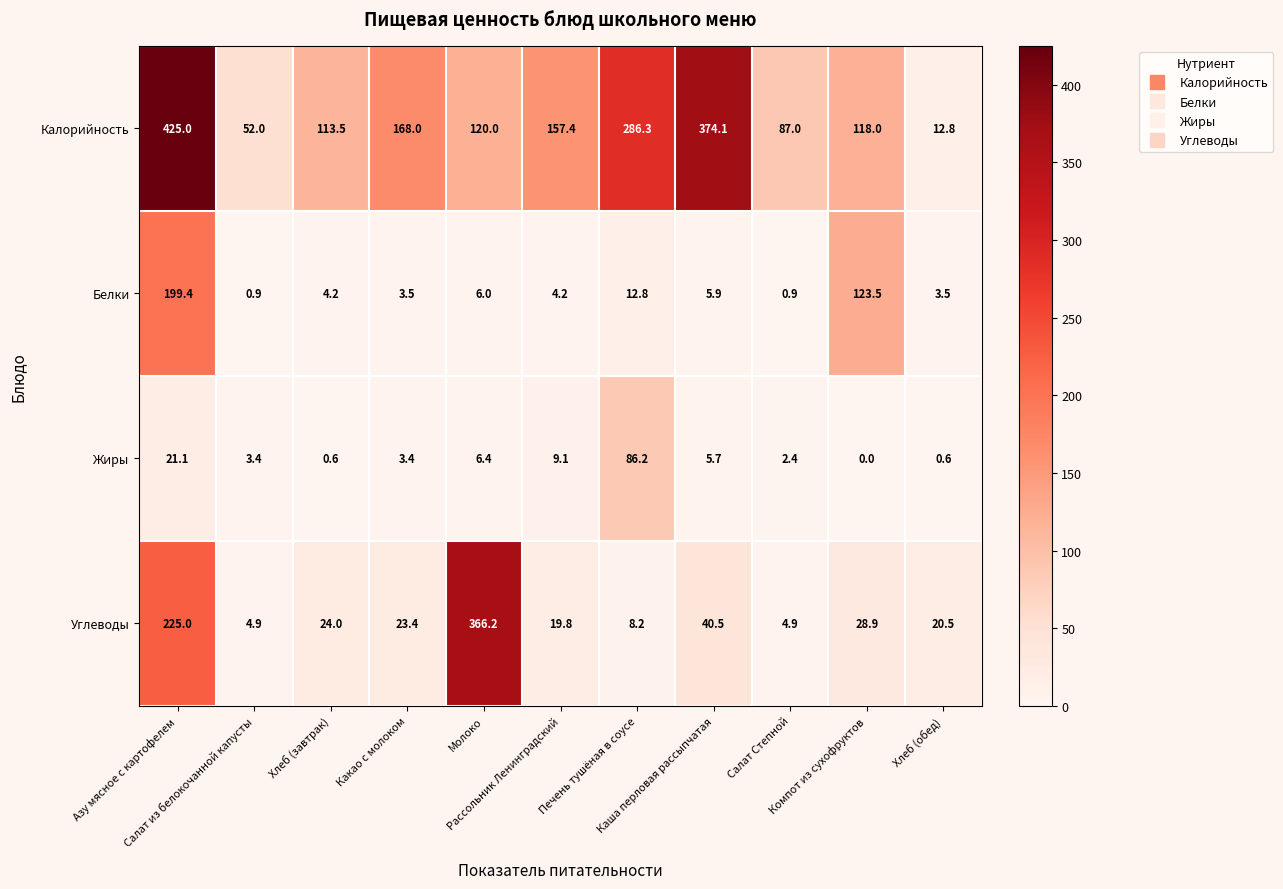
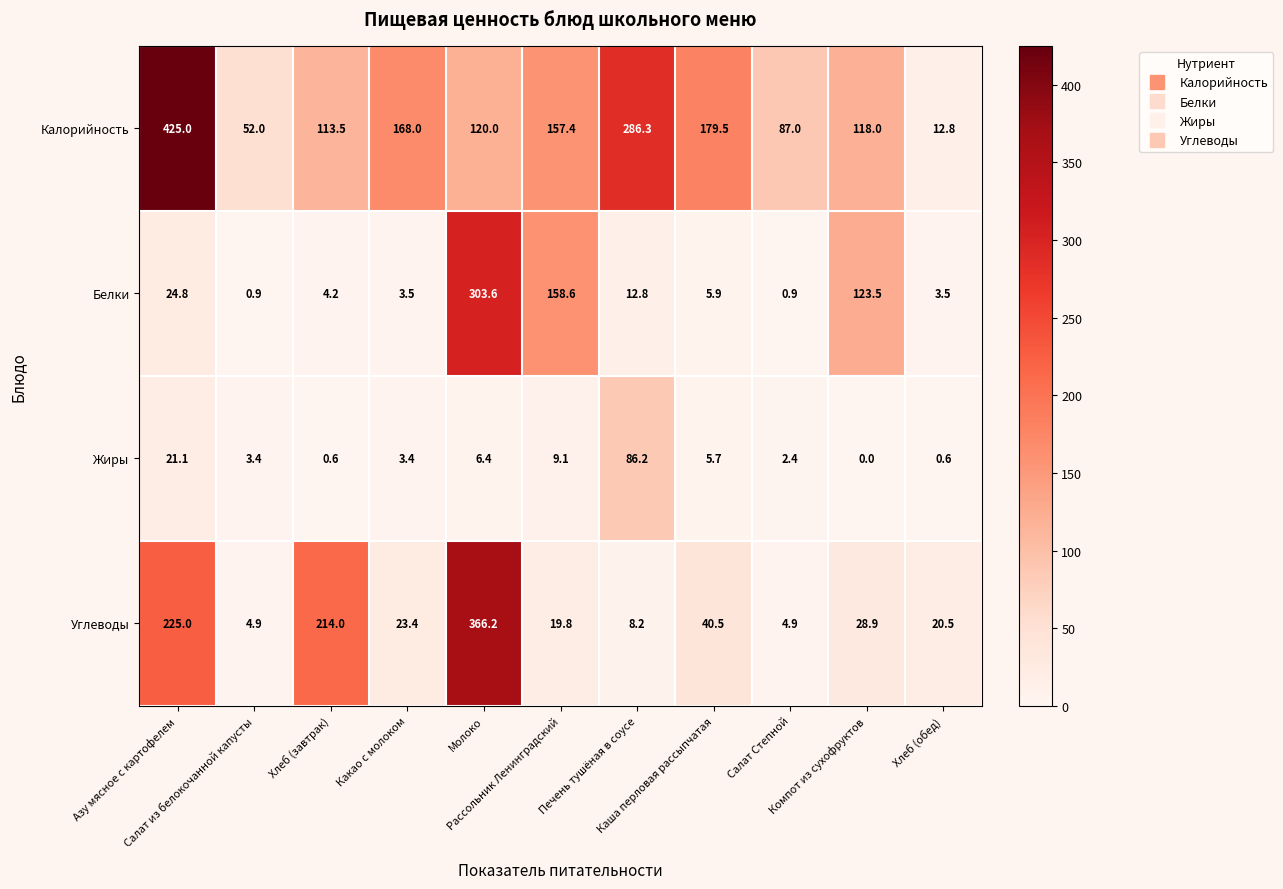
  {
    "Калорийность": {
      "Азу мясное с картофелем": 425.0,
      "Салат из белокочанной капусты": 52.0,
      "Хлеб (завтрак)": 113.5,
      "Какао с молоком": 168.0,
      "Молоко": 120.0,
      "Рассольник Ленинградский": 157.4,
      "Печень тушёная в соусе": 286.3,
-     "Каша перловая рассыпчатая": 374.1,
+     "Каша перловая рассыпчатая": 179.5,
      "Салат Степной": 87.0,
      "Компот из сухофруктов": 118.0,
      "Хлеб (обед)": 12.8
    },
    "Белки": {
-     "Азу мясное с картофелем": 199.4,
+     "Азу мясное с картофелем": 24.8,
      "Салат из белокочанной капусты": 0.9,
      "Хлеб (завтрак)": 4.2,
      "Какао с молоком": 3.5,
-     "Молоко": 6.0,
-     "Рассольник Ленинградский": 4.2,
+     "Молоко": 303.6,
+     "Рассольник Ленинградский": 158.6,
      "Печень тушёная в соусе": 12.8,
      "Каша перловая рассыпчатая": 5.9,
      "Салат Степной": 0.9,
      "Компот из сухофруктов": 123.5,
      "Хлеб (обед)": 3.5
    },
    "Жиры": {
      "Азу мясное с картофелем": 21.1,
      "Салат из белокочанной капусты": 3.4,
      "Хлеб (завтрак)": 0.6,
      "Какао с молоком": 3.4,
      "Молоко": 6.4,
      "Рассольник Ленинградский": 9.1,
      "Печень тушёная в соусе": 86.2,
      "Каша перловая рассыпчатая": 5.7,
      "Салат Степной": 2.4,
      "Компот из сухофруктов": 0.0,
      "Хлеб (обед)": 0.6
    },
    "Углеводы": {
      "Азу мясное с картофелем": 225.0,
      "Салат из белокочанной капусты": 4.9,
-     "Хлеб (завтрак)": 24.0,
+     "Хлеб (завтрак)": 214.0,
      "Какао с молоком": 23.4,
      "Молоко": 366.2,
      "Рассольник Ленинградский": 19.8,
      "Печень тушёная в соусе": 8.2,
      "Каша перловая рассыпчатая": 40.5,
      "Салат Степной": 4.9,
      "Компот из сухофруктов": 28.9,
      "Хлеб (обед)": 20.5
    }
  }
